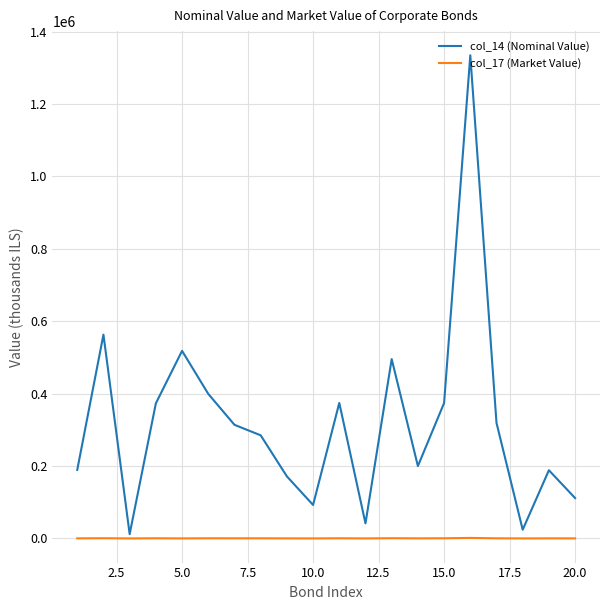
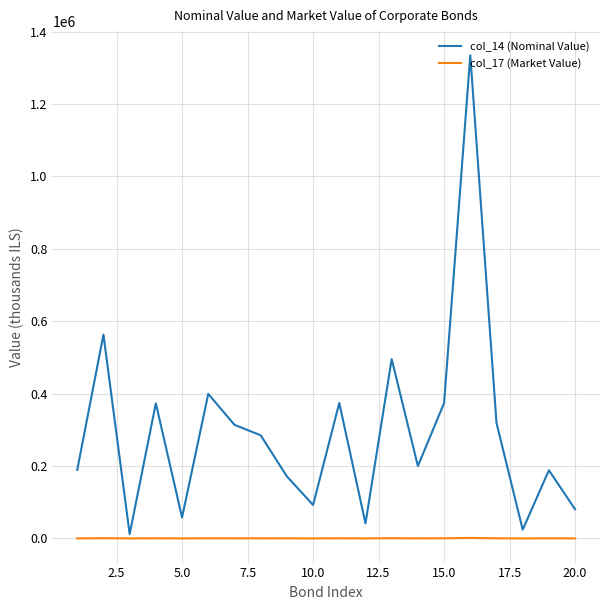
  {
    "col_14 (Nominal Value)": {
-     "5.0": 520000,
+     "5.0": 60000,
      "10.0": 90000,
      "15.0": 370000,
-     "20.0": 110000
+     "20.0": 80000
    },
    "col_17 (Market Value)": {
      "5.0": 0,
      "10.0": 0,
      "15.0": 0,
      "20.0": 0
    }
  }
